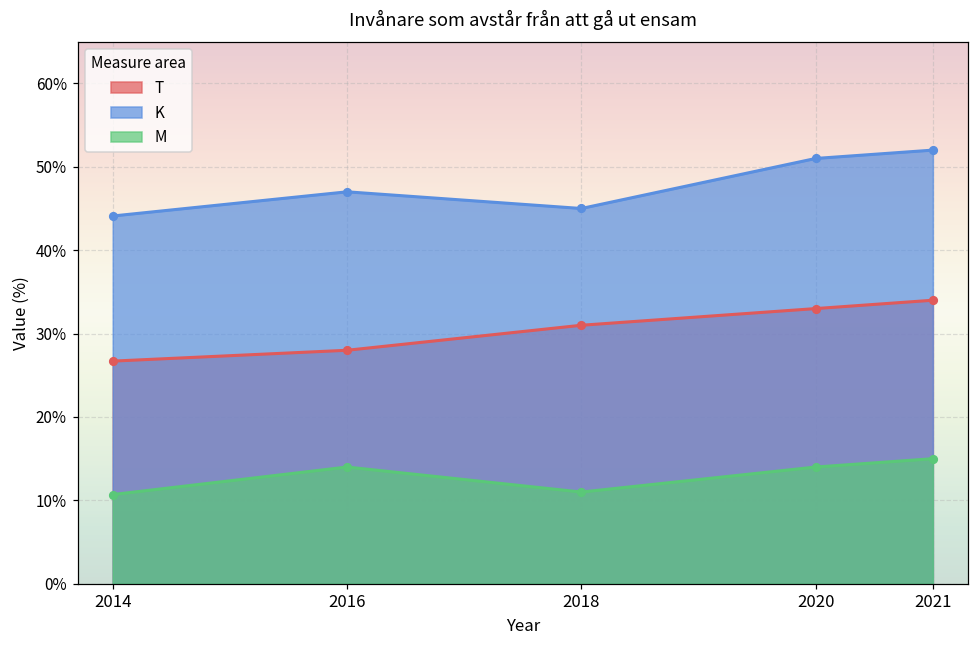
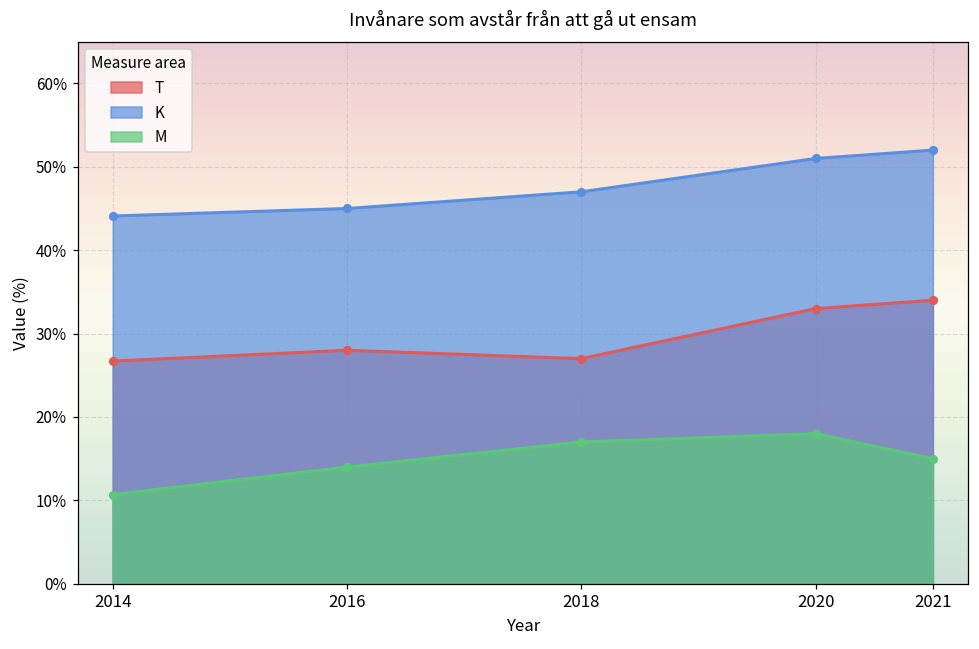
  {
    "T": {
      "2014": "27%",
      "2016": "28%",
-     "2018": "31%",
+     "2018": "27%",
      "2020": "33%",
      "2021": "34%"
    },
    "K": {
      "2014": "44%",
-     "2016": "47%",
-     "2018": "45%",
+     "2016": "45%",
+     "2018": "47%",
      "2020": "51%",
      "2021": "52%"
    },
    "M": {
      "2014": "11%",
      "2016": "14%",
-     "2018": "11%",
-     "2020": "14%",
+     "2018": "17%",
+     "2020": "18%",
      "2021": "15%"
    }
  }
